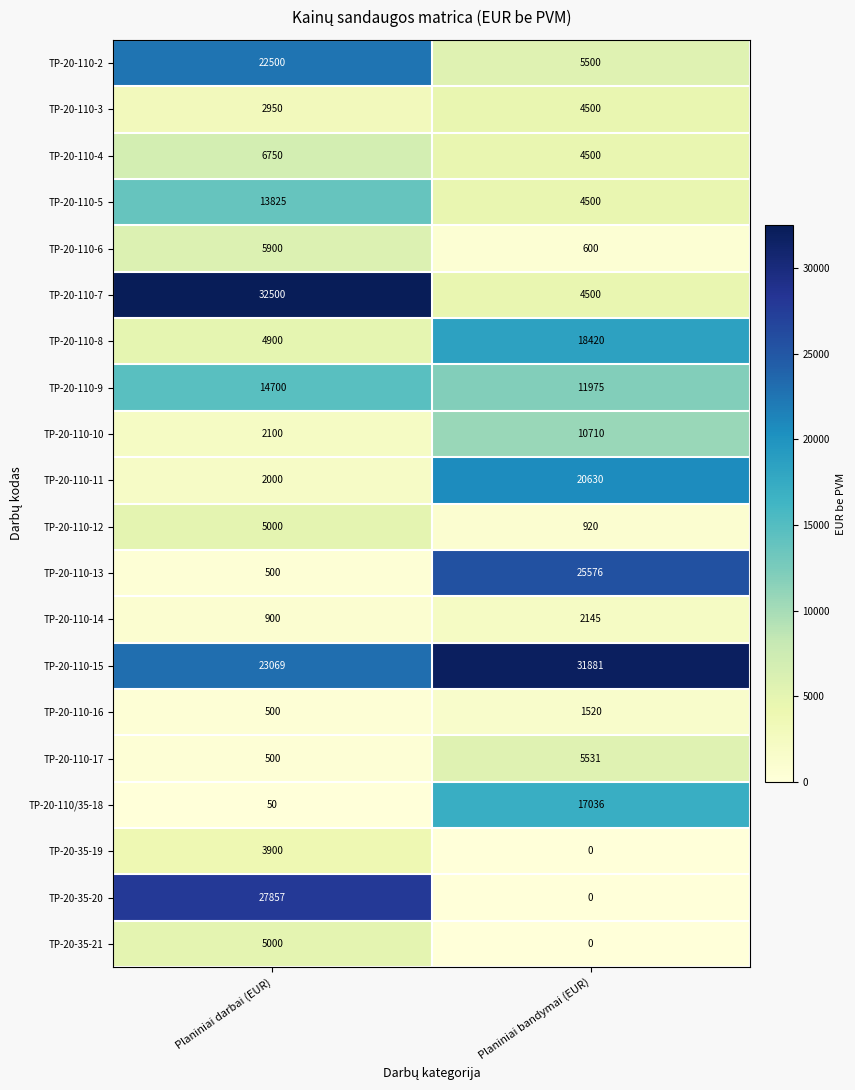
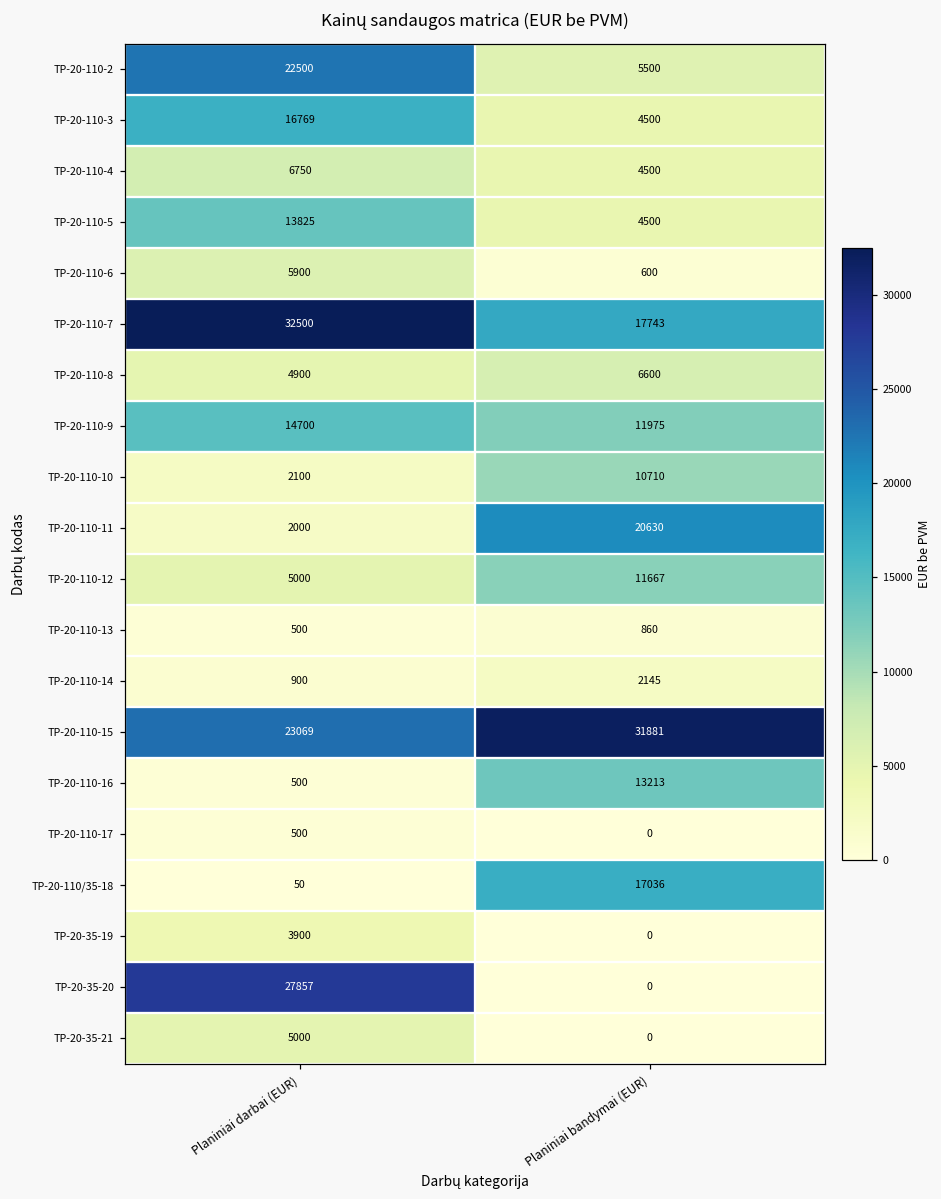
  {
    "TP-20-110-2": {
      "Planiniai darbai (EUR)": 22500,
      "Planiniai bandymai (EUR)": 5500
    },
    "TP-20-110-3": {
-     "Planiniai darbai (EUR)": 2950,
+     "Planiniai darbai (EUR)": 16769,
      "Planiniai bandymai (EUR)": 4500
    },
    "TP-20-110-4": {
      "Planiniai darbai (EUR)": 6750,
      "Planiniai bandymai (EUR)": 4500
    },
    "TP-20-110-5": {
      "Planiniai darbai (EUR)": 13825,
      "Planiniai bandymai (EUR)": 4500
    },
    "TP-20-110-6": {
      "Planiniai darbai (EUR)": 5900,
      "Planiniai bandymai (EUR)": 600
    },
    "TP-20-110-7": {
      "Planiniai darbai (EUR)": 32500,
-     "Planiniai bandymai (EUR)": 4500
+     "Planiniai bandymai (EUR)": 17743
    },
    "TP-20-110-8": {
      "Planiniai darbai (EUR)": 4900,
-     "Planiniai bandymai (EUR)": 18420
+     "Planiniai bandymai (EUR)": 6600
    },
    "TP-20-110-9": {
      "Planiniai darbai (EUR)": 14700,
      "Planiniai bandymai (EUR)": 11975
    },
    "TP-20-110-10": {
      "Planiniai darbai (EUR)": 2100,
      "Planiniai bandymai (EUR)": 10710
    },
    "TP-20-110-11": {
      "Planiniai darbai (EUR)": 2000,
      "Planiniai bandymai (EUR)": 20630
    },
    "TP-20-110-12": {
      "Planiniai darbai (EUR)": 5000,
-     "Planiniai bandymai (EUR)": 920
+     "Planiniai bandymai (EUR)": 11667
    },
    "TP-20-110-13": {
      "Planiniai darbai (EUR)": 500,
-     "Planiniai bandymai (EUR)": 25576
+     "Planiniai bandymai (EUR)": 860
    },
    "TP-20-110-14": {
      "Planiniai darbai (EUR)": 900,
      "Planiniai bandymai (EUR)": 2145
    },
    "TP-20-110-15": {
      "Planiniai darbai (EUR)": 23069,
      "Planiniai bandymai (EUR)": 31881
    },
    "TP-20-110-16": {
      "Planiniai darbai (EUR)": 500,
-     "Planiniai bandymai (EUR)": 1520
+     "Planiniai bandymai (EUR)": 13213
    },
    "TP-20-110-17": {
      "Planiniai darbai (EUR)": 500,
-     "Planiniai bandymai (EUR)": 5531
+     "Planiniai bandymai (EUR)": 0
    },
    "TP-20-110/35-18": {
      "Planiniai darbai (EUR)": 50,
      "Planiniai bandymai (EUR)": 17036
    },
    "TP-20-35-19": {
      "Planiniai darbai (EUR)": 3900,
      "Planiniai bandymai (EUR)": 0
    },
    "TP-20-35-20": {
      "Planiniai darbai (EUR)": 27857,
      "Planiniai bandymai (EUR)": 0
    },
    "TP-20-35-21": {
      "Planiniai darbai (EUR)": 5000,
      "Planiniai bandymai (EUR)": 0
    }
  }
